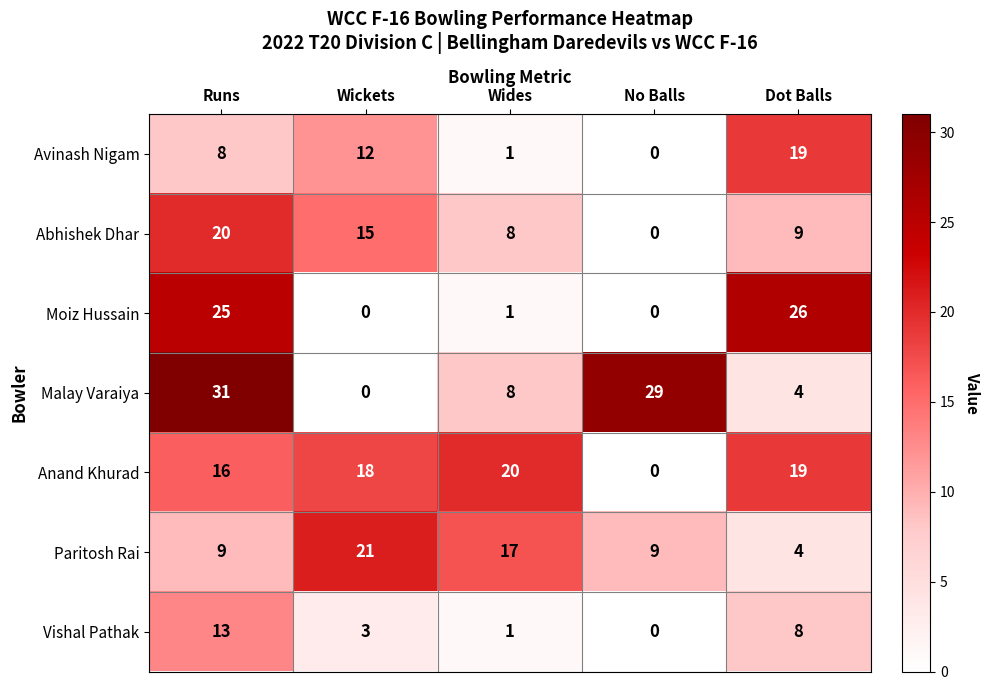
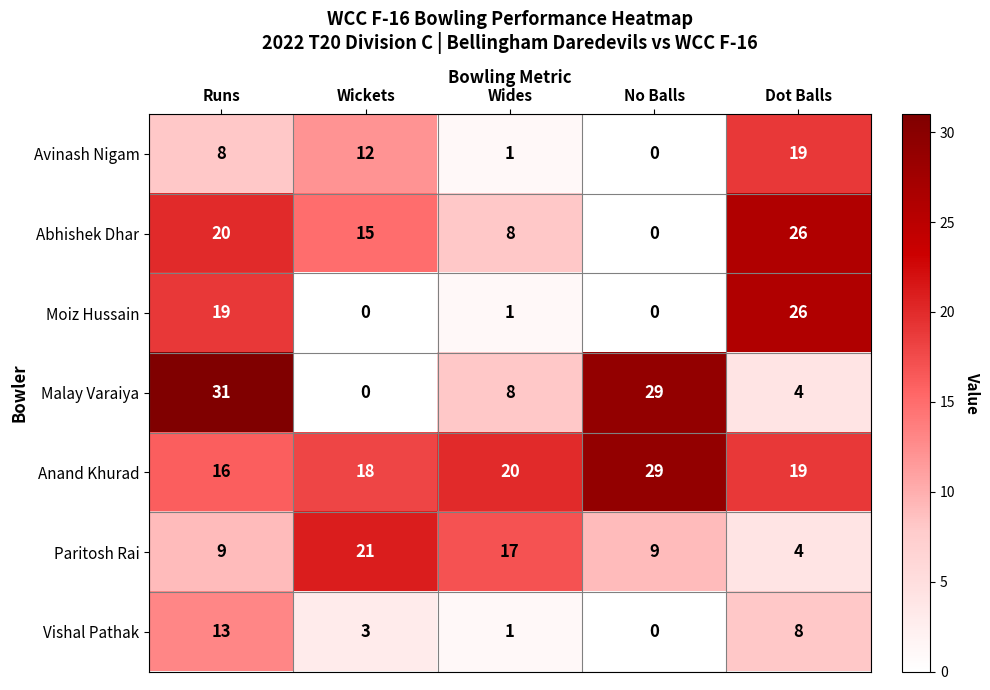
  {
    "Abhishek Dhar": {
-     "Dot Balls": 9
+     "Dot Balls": 26
    },
    "Moiz Hussain": {
-     "Runs": 25
+     "Runs": 19
    },
    "Anand Khurad": {
-     "No Balls": 0
+     "No Balls": 29
    }
  }
